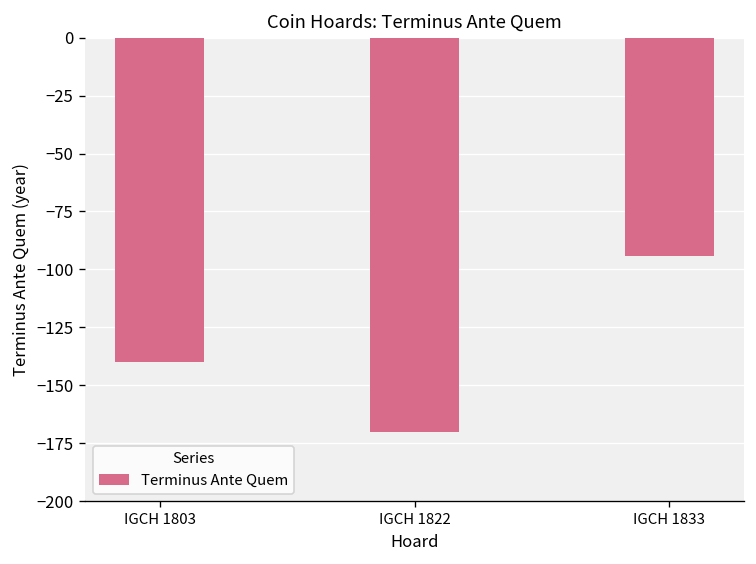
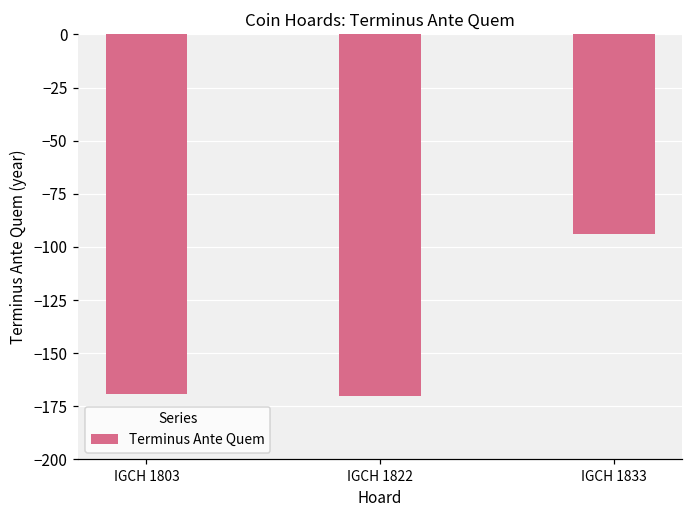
  {
-   "IGCH 1803": -140,
+   "IGCH 1803": -169,
    "IGCH 1822": -170,
    "IGCH 1833": -94
  }
